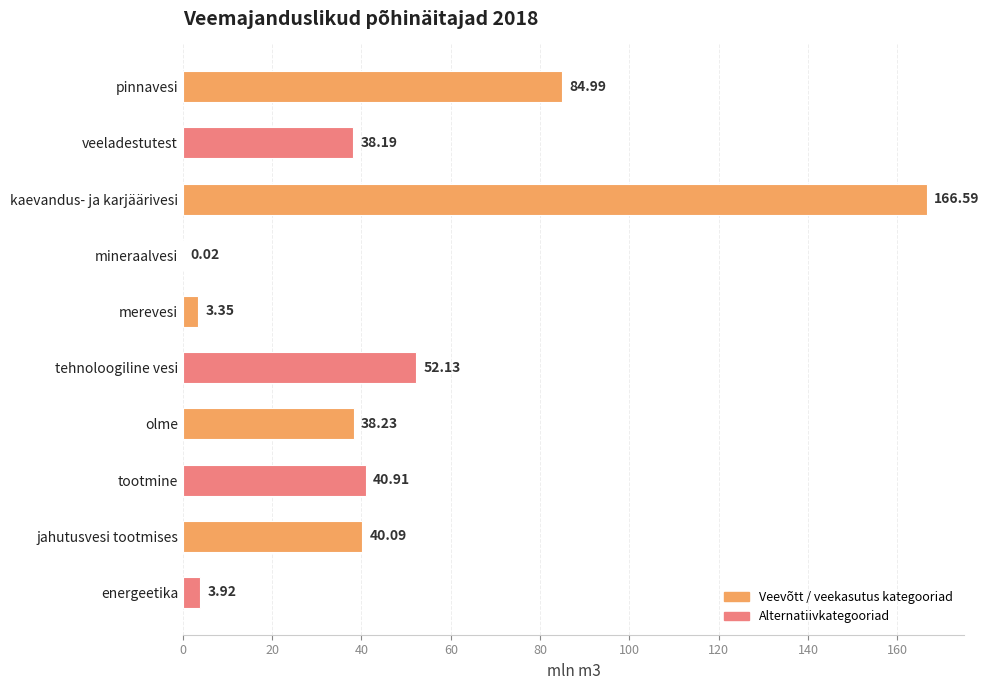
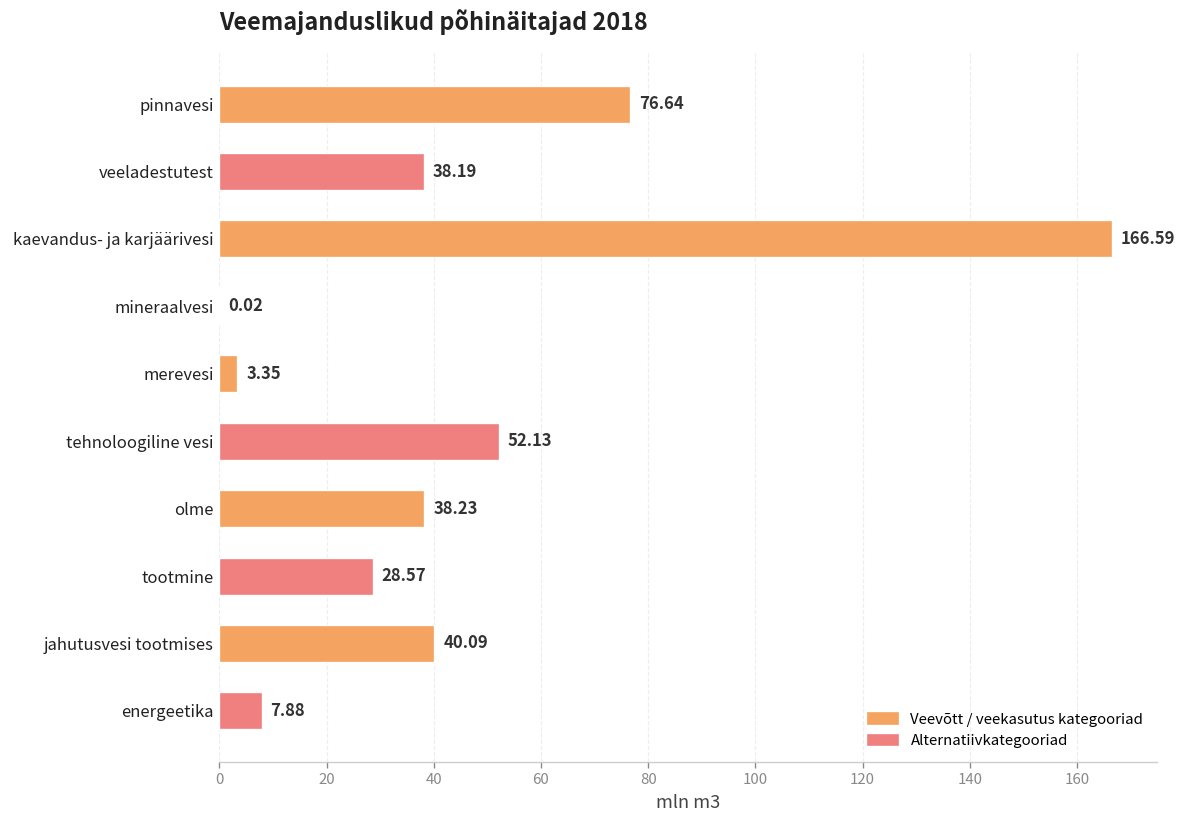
  {
-   "pinnavesi": 84.99,
+   "pinnavesi": 76.64,
    "veeladestutest": 38.19,
    "kaevandus- ja karjäärivesi": 166.59,
    "mineraalvesi": 0.02,
    "merevesi": 3.35,
    "tehnoloogiline vesi": 52.13,
    "olme": 38.23,
-   "tootmine": 40.91,
+   "tootmine": 28.57,
    "jahutusvesi tootmises": 40.09,
-   "energeetika": 3.92
+   "energeetika": 7.88
  }
